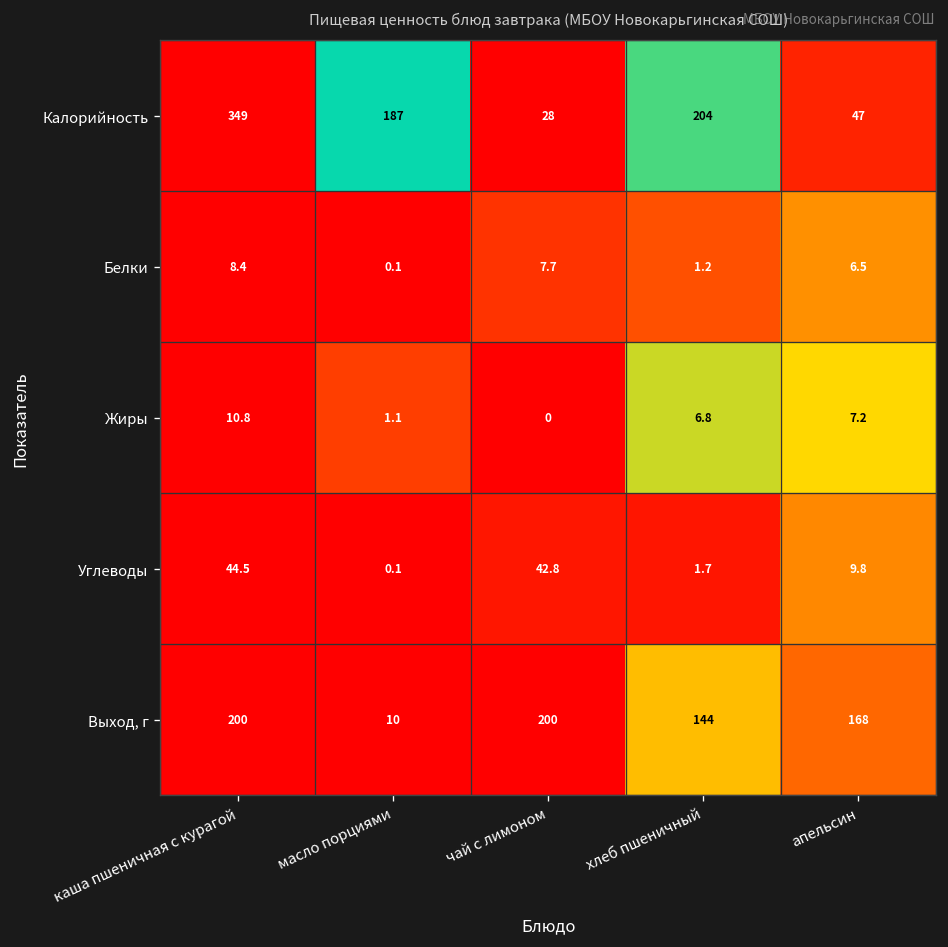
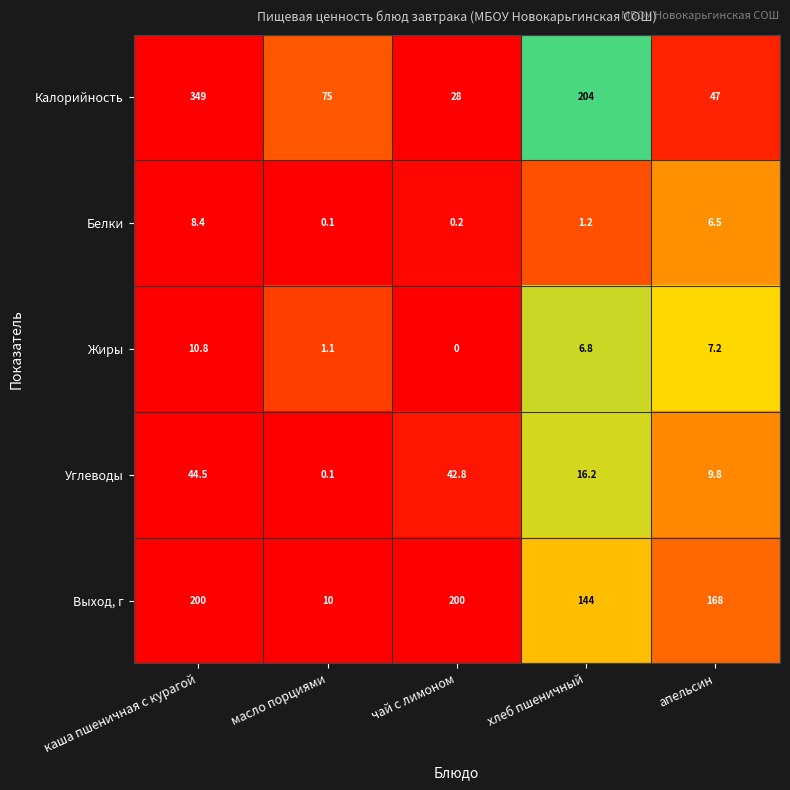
  {
    "Калорийность": {
      "каша пшеничная с курагой": 349,
-     "масло порциями": 187,
+     "масло порциями": 75,
      "чай с лимоном": 28,
      "хлеб пшеничный": 204,
      "апельсин": 47
    },
    "Белки": {
      "каша пшеничная с курагой": 8.4,
      "масло порциями": 0.1,
-     "чай с лимоном": 7.7,
+     "чай с лимоном": 0.2,
      "хлеб пшеничный": 1.2,
      "апельсин": 6.5
    },
    "Жиры": {
      "каша пшеничная с курагой": 10.8,
      "масло порциями": 1.1,
      "чай с лимоном": 0,
      "хлеб пшеничный": 6.8,
      "апельсин": 7.2
    },
    "Углеводы": {
      "каша пшеничная с курагой": 44.5,
      "масло порциями": 0.1,
      "чай с лимоном": 42.8,
-     "хлеб пшеничный": 1.7,
+     "хлеб пшеничный": 16.2,
      "апельсин": 9.8
    },
    "Выход, г": {
      "каша пшеничная с курагой": 200,
      "масло порциями": 10,
      "чай с лимоном": 200,
      "хлеб пшеничный": 144,
      "апельсин": 168
    }
  }
